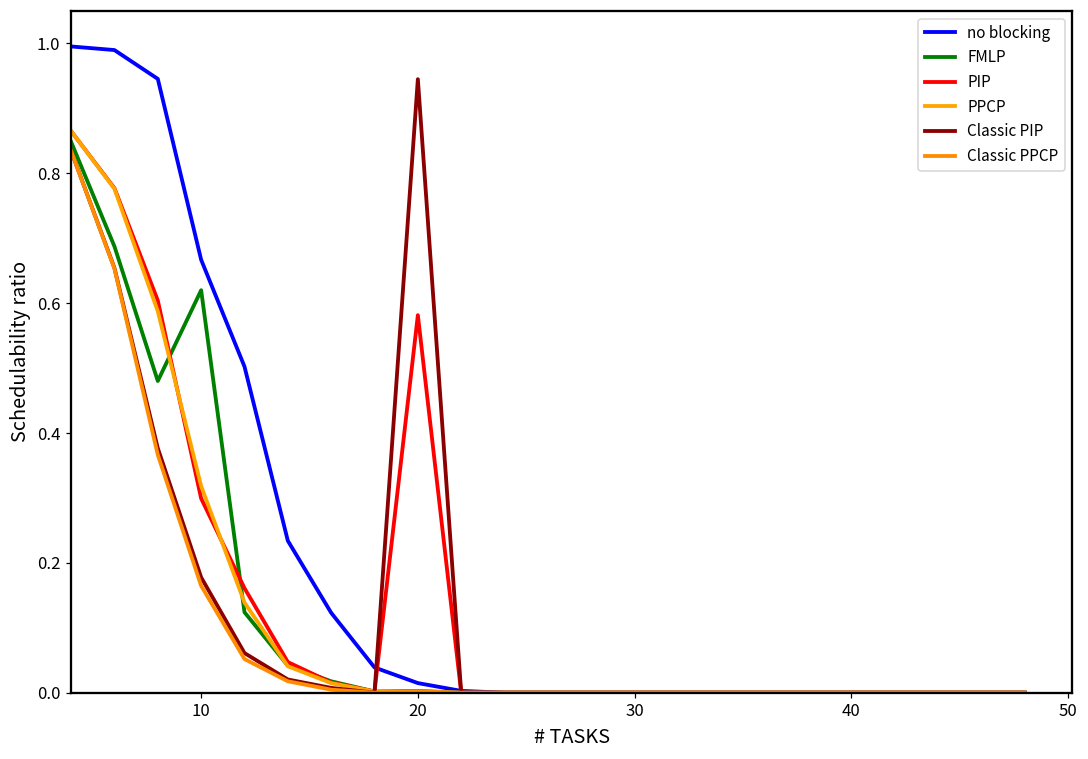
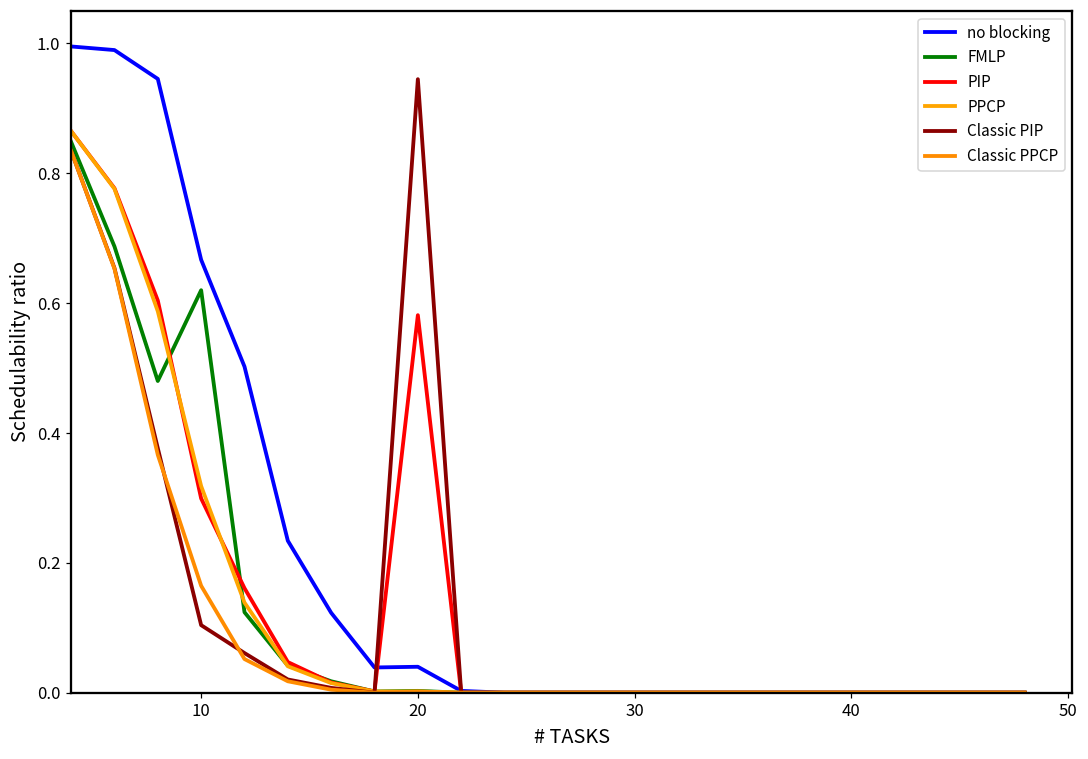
  {
    "no blocking": {
      "10": 0.67,
-     "20": 0.01
+     "20": 0.04
    },
    "FMLP": {
      "10": 0.62
    },
    "PIP": {
      "10": 0.30,
      "20": 0.58
    },
    "Classic PIP": {
-     "10": 0.18,
+     "10": 0.10,
      "20": 0.94
    }
  }
